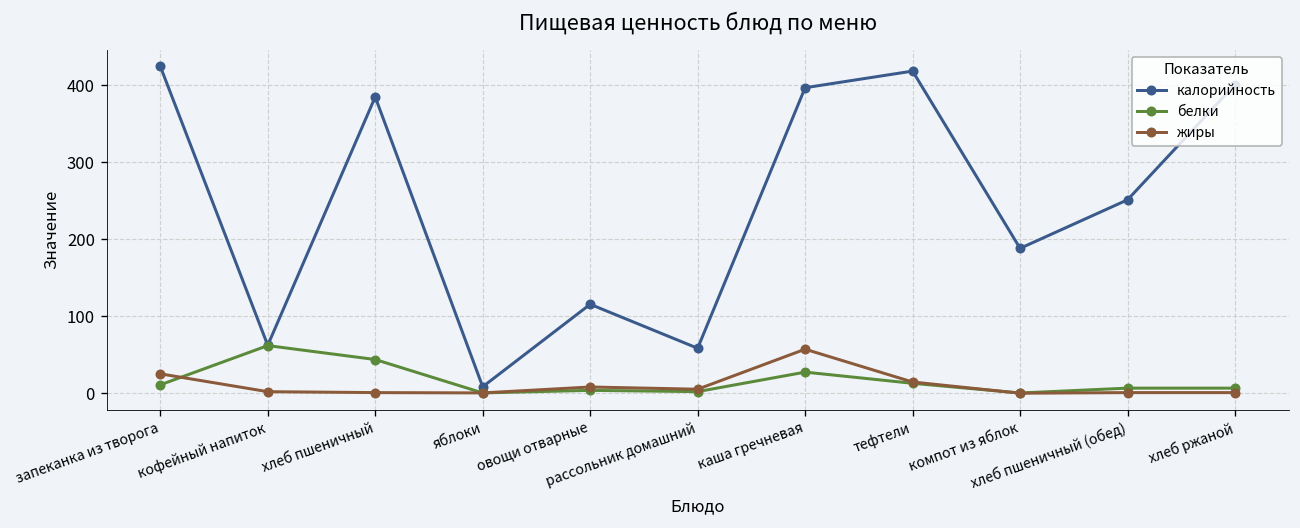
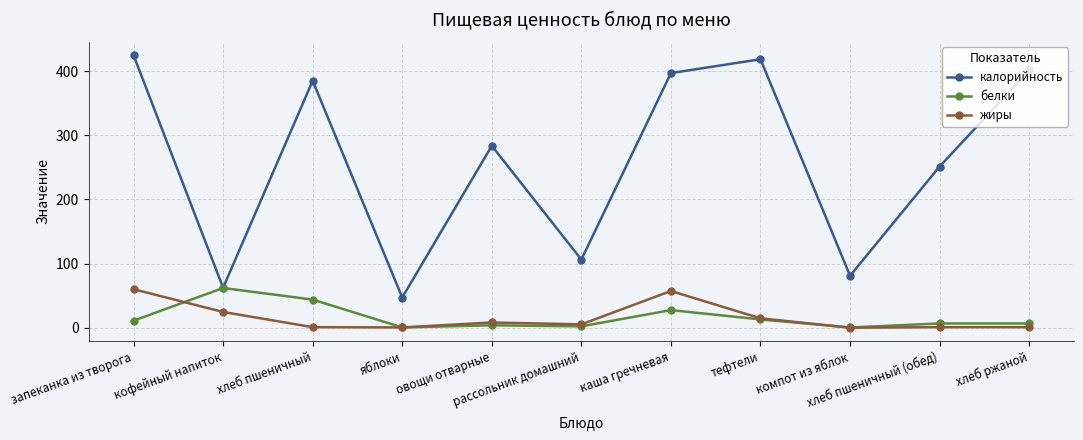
  {
    "калорийность": {
      "запеканка из творога": 420,
      "хлеб пшеничный": 390,
-     "яблоки": 10,
-     "овощи отварные": 120,
-     "рассольник домашний": 60,
+     "яблоки": 50,
+     "овощи отварные": 280,
+     "рассольник домашний": 110,
      "каша гречневая": 400,
      "тефтели": 420,
-     "компот из яблок": 190,
+     "компот из яблок": 80,
      "хлеб пшеничный (обед)": 250
    },
    "белки": {
      "запеканка из творога": 10,
      "хлеб пшеничный": 40,
      "овощи отварные": 0,
      "каша гречневая": 30,
      "хлеб пшеничный (обед)": 10,
      "хлеб ржаной": 10
    },
    "жиры": {
-     "запеканка из творога": 30,
-     "кофейный напиток": 0,
+     "запеканка из творога": 60,
+     "кофейный напиток": 20,
      "хлеб пшеничный": 0,
      "овощи отварные": 10,
      "каша гречневая": 60,
      "хлеб пшеничный (обед)": 0,
      "хлеб ржаной": 0
    }
  }
